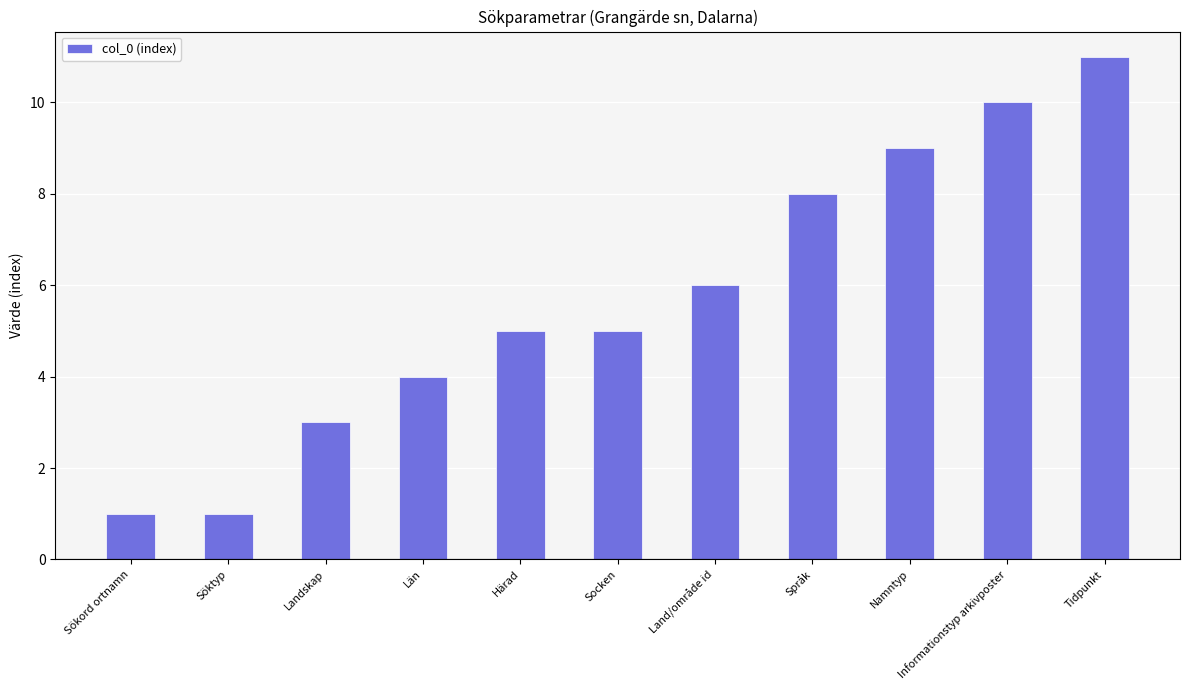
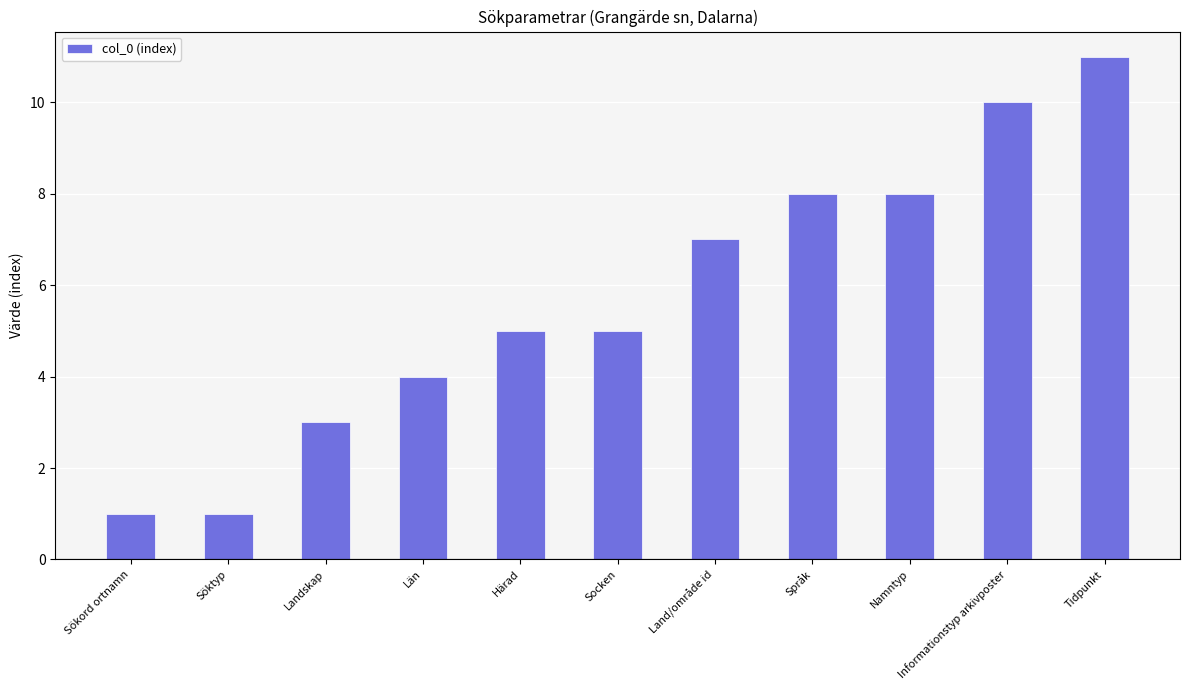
  {
    "Sökord ortnamn": 1,
    "Söktyp": 1,
    "Landskap": 3,
    "Län": 4,
    "Härad": 5,
    "Socken": 5,
-   "Land/område id": 6,
+   "Land/område id": 7,
    "Språk": 8,
-   "Namntyp": 9,
+   "Namntyp": 8,
    "Informationstyp arkivposter": 10,
    "Tidpunkt": 11
  }
